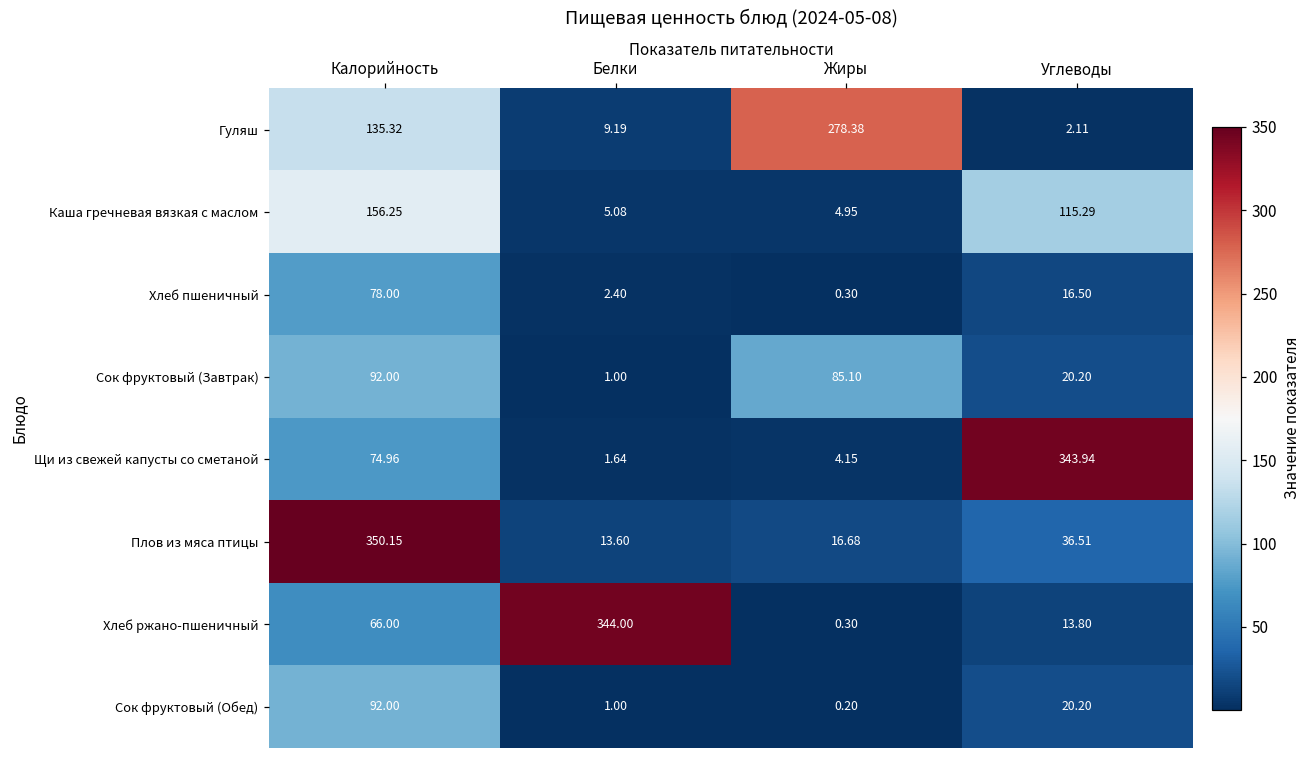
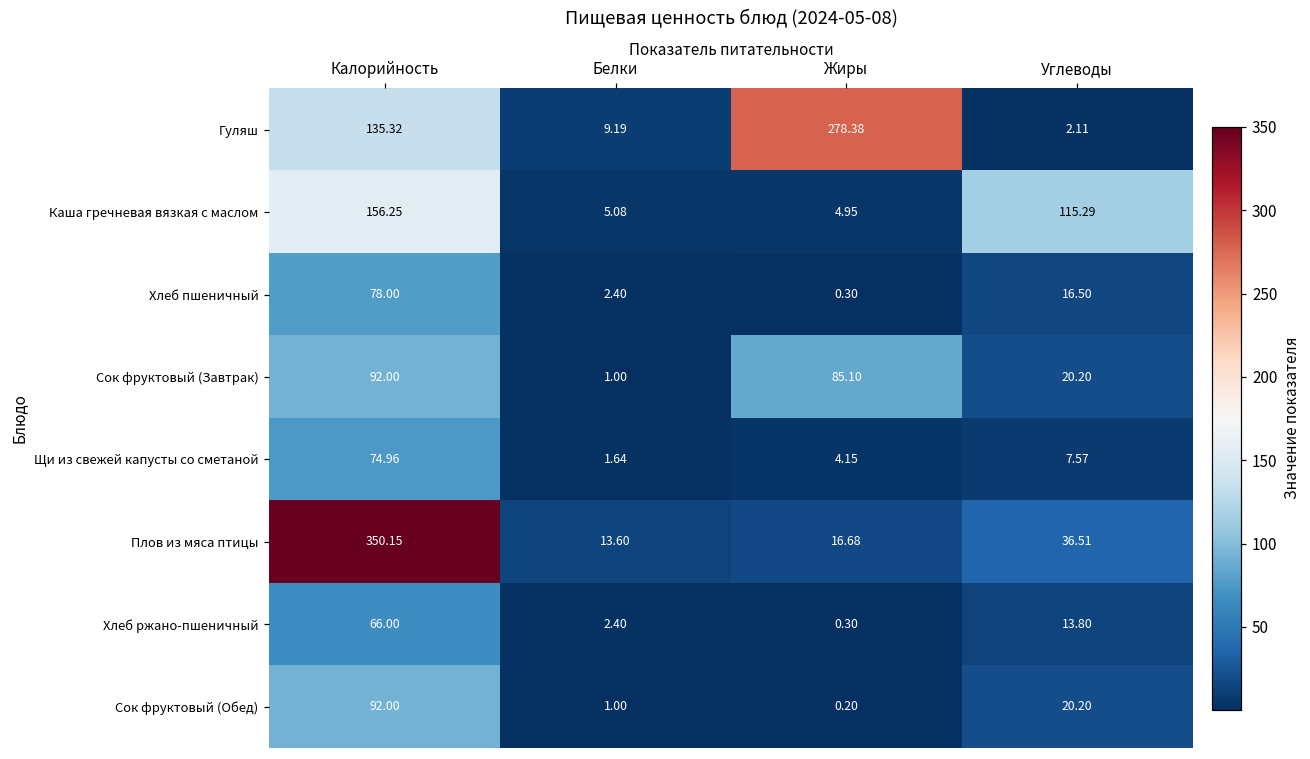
  {
    "Гуляш": {
      "Калорийность": 135.32,
      "Белки": 9.19,
      "Жиры": 278.38,
      "Углеводы": 2.11
    },
    "Каша гречневая вязкая с маслом": {
      "Калорийность": 156.25,
      "Белки": 5.08,
      "Жиры": 4.95,
      "Углеводы": 115.29
    },
    "Хлеб пшеничный": {
      "Калорийность": 78.00,
      "Белки": 2.40,
      "Жиры": 0.30,
      "Углеводы": 16.50
    },
    "Сок фруктовый (Завтрак)": {
      "Калорийность": 92.00,
      "Белки": 1.00,
      "Жиры": 85.10,
      "Углеводы": 20.20
    },
    "Щи из свежей капусты со сметаной": {
      "Калорийность": 74.96,
      "Белки": 1.64,
      "Жиры": 4.15,
-     "Углеводы": 343.94
+     "Углеводы": 7.57
    },
    "Плов из мяса птицы": {
      "Калорийность": 350.15,
      "Белки": 13.60,
      "Жиры": 16.68,
      "Углеводы": 36.51
    },
    "Хлеб ржано-пшеничный": {
      "Калорийность": 66.00,
-     "Белки": 344.00,
+     "Белки": 2.40,
      "Жиры": 0.30,
      "Углеводы": 13.80
    },
    "Сок фруктовый (Обед)": {
      "Калорийность": 92.00,
      "Белки": 1.00,
      "Жиры": 0.20,
      "Углеводы": 20.20
    }
  }
